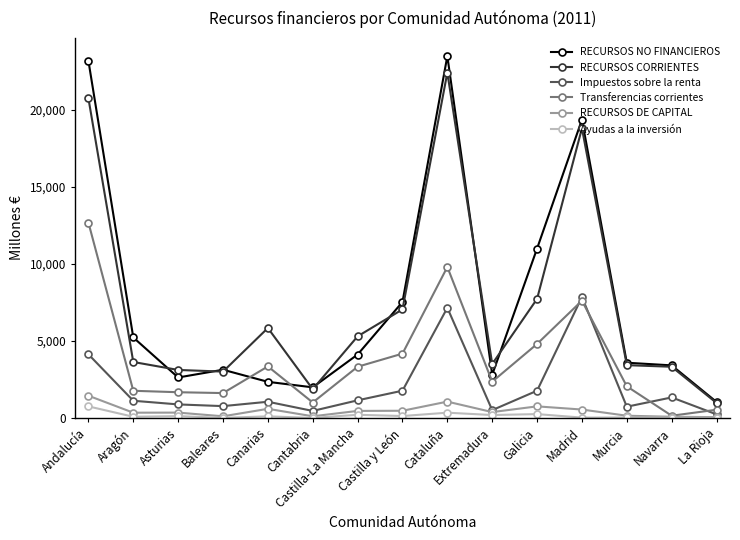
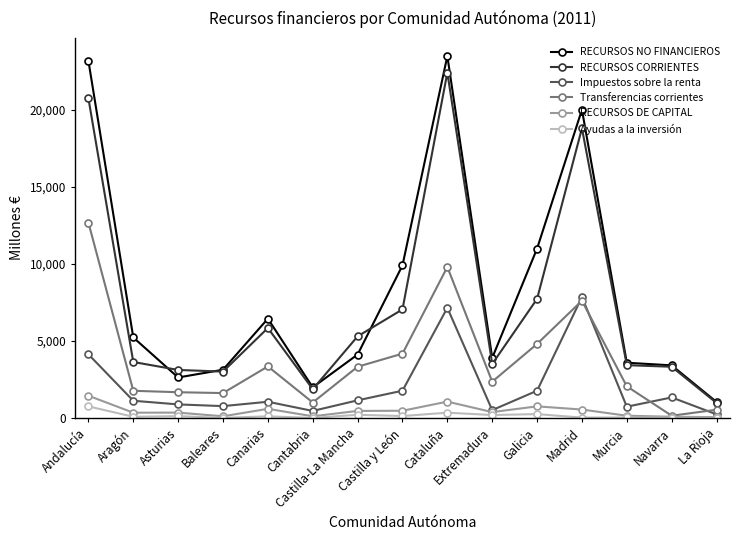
  {
    "RECURSOS NO FINANCIEROS": {
      "Andalucía": "23,200",
      "Aragón": "5,200",
      "Asturias": "2,600",
-     "Canarias": "2,400",
+     "Canarias": "6,500",
      "Castilla-La Mancha": "4,100",
-     "Castilla y León": "7,500",
+     "Castilla y León": "9,900",
      "Cataluña": "23,500",
-     "Extremadura": "2,800",
+     "Extremadura": "3,900",
      "Galicia": "11,000",
-     "Madrid": "19,400"
+     "Madrid": "20,000"
    }
  }
